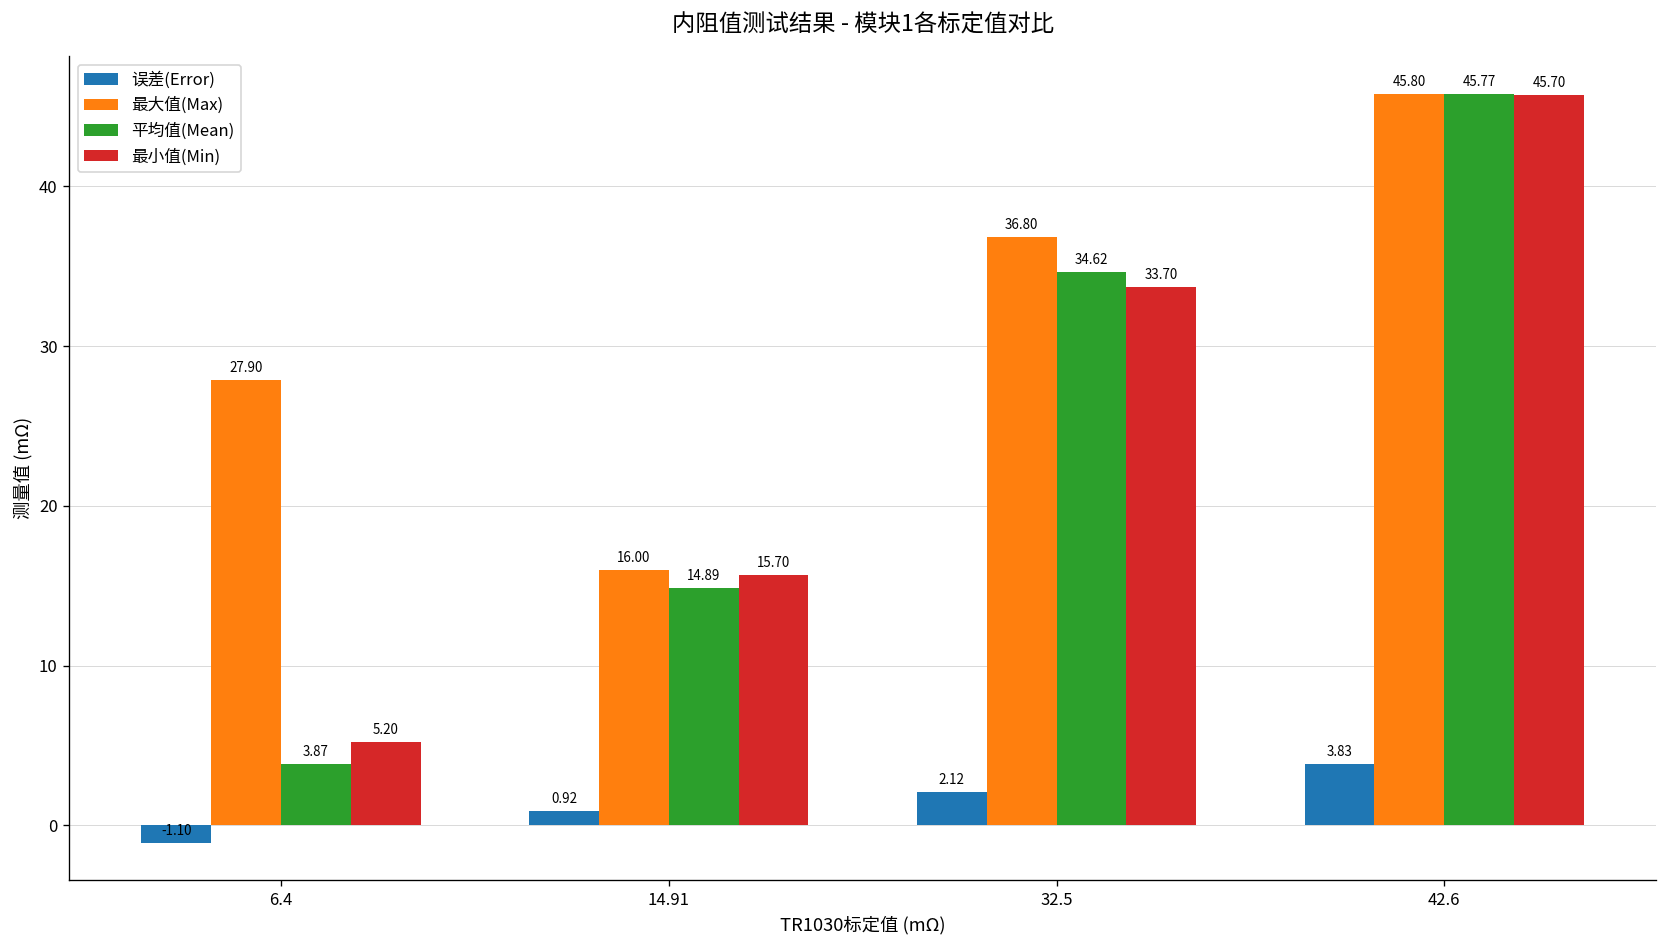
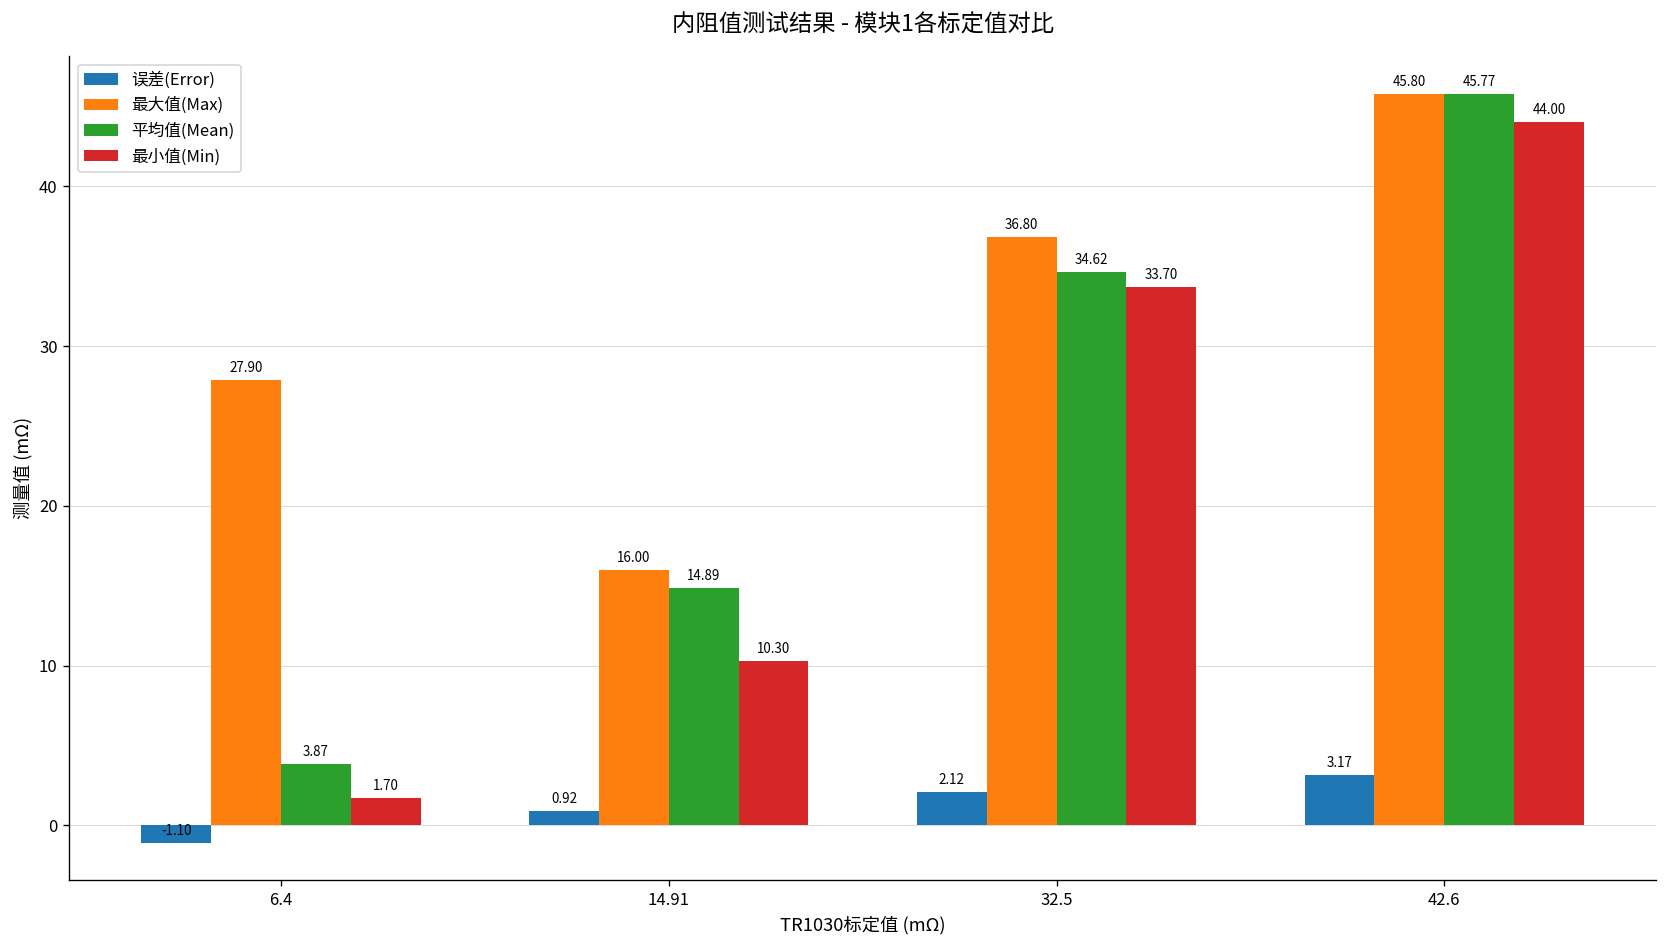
  {
    "误差(Error)": {
      "6.4": -1.10,
      "14.91": 0.92,
      "32.5": 2.12,
-     "42.6": 3.83
+     "42.6": 3.17
    },
    "最大值(Max)": {
      "6.4": 27.90,
      "14.91": 16.00,
      "32.5": 36.80,
      "42.6": 45.80
    },
    "平均值(Mean)": {
      "6.4": 3.87,
      "14.91": 14.89,
      "32.5": 34.62,
      "42.6": 45.77
    },
    "最小值(Min)": {
-     "6.4": 5.20,
-     "14.91": 15.70,
+     "6.4": 1.70,
+     "14.91": 10.30,
      "32.5": 33.70,
-     "42.6": 45.70
+     "42.6": 44.00
    }
  }
